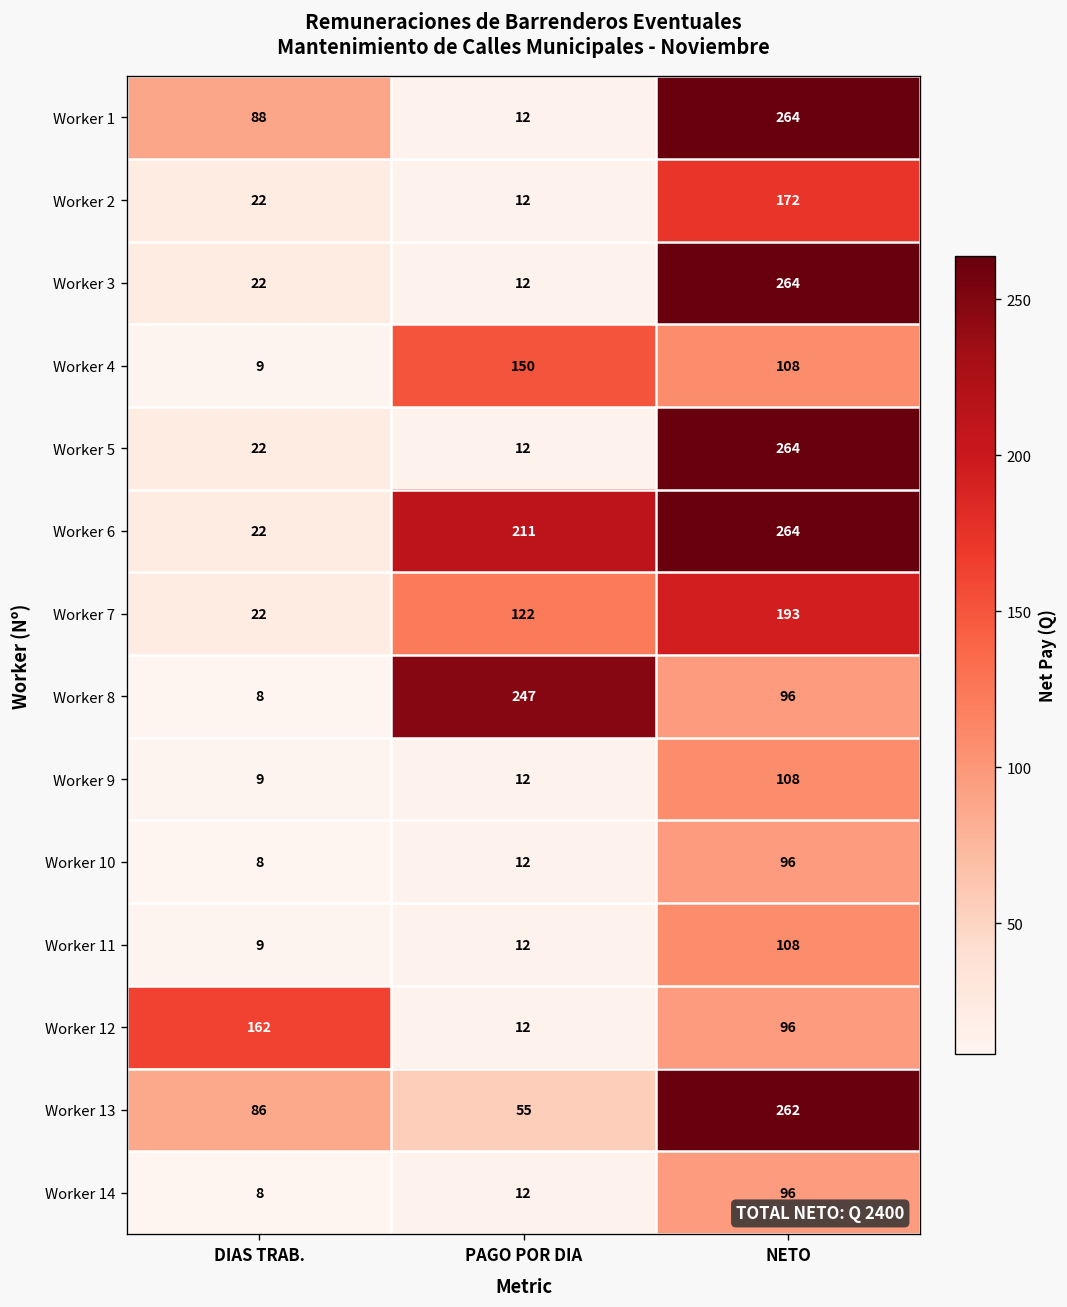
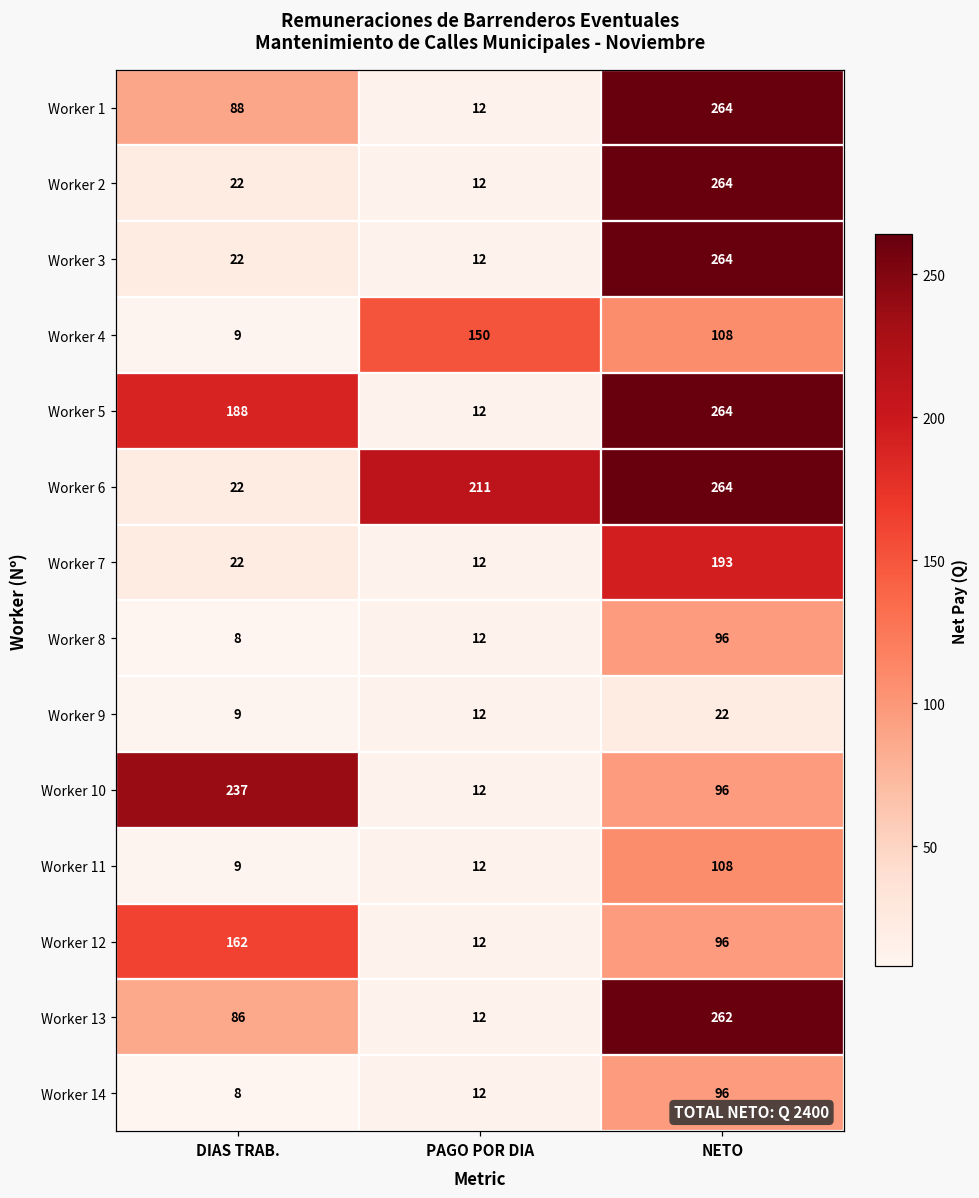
  {
    "Worker 1": {
      "DIAS TRAB.": 88,
      "PAGO POR DIA": 12,
      "NETO": 264
    },
    "Worker 2": {
      "DIAS TRAB.": 22,
      "PAGO POR DIA": 12,
-     "NETO": 172
+     "NETO": 264
    },
    "Worker 3": {
      "DIAS TRAB.": 22,
      "PAGO POR DIA": 12,
      "NETO": 264
    },
    "Worker 4": {
      "DIAS TRAB.": 9,
      "PAGO POR DIA": 150,
      "NETO": 108
    },
    "Worker 5": {
-     "DIAS TRAB.": 22,
+     "DIAS TRAB.": 188,
      "PAGO POR DIA": 12,
      "NETO": 264
    },
    "Worker 6": {
      "DIAS TRAB.": 22,
      "PAGO POR DIA": 211,
      "NETO": 264
    },
    "Worker 7": {
      "DIAS TRAB.": 22,
-     "PAGO POR DIA": 122,
+     "PAGO POR DIA": 12,
      "NETO": 193
    },
    "Worker 8": {
      "DIAS TRAB.": 8,
-     "PAGO POR DIA": 247,
+     "PAGO POR DIA": 12,
      "NETO": 96
    },
    "Worker 9": {
      "DIAS TRAB.": 9,
      "PAGO POR DIA": 12,
-     "NETO": 108
+     "NETO": 22
    },
    "Worker 10": {
-     "DIAS TRAB.": 8,
+     "DIAS TRAB.": 237,
      "PAGO POR DIA": 12,
      "NETO": 96
    },
    "Worker 11": {
      "DIAS TRAB.": 9,
      "PAGO POR DIA": 12,
      "NETO": 108
    },
    "Worker 12": {
      "DIAS TRAB.": 162,
      "PAGO POR DIA": 12,
      "NETO": 96
    },
    "Worker 13": {
      "DIAS TRAB.": 86,
-     "PAGO POR DIA": 55,
+     "PAGO POR DIA": 12,
      "NETO": 262
    },
    "Worker 14": {
      "DIAS TRAB.": 8,
      "PAGO POR DIA": 12,
      "NETO": 96
    }
  }
